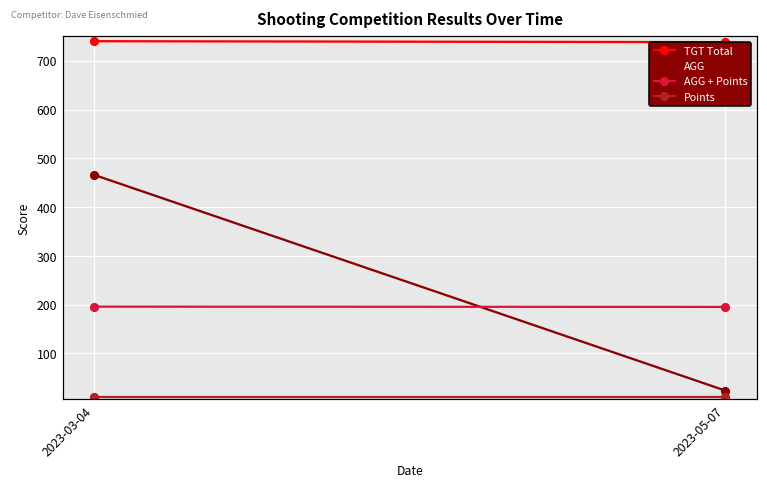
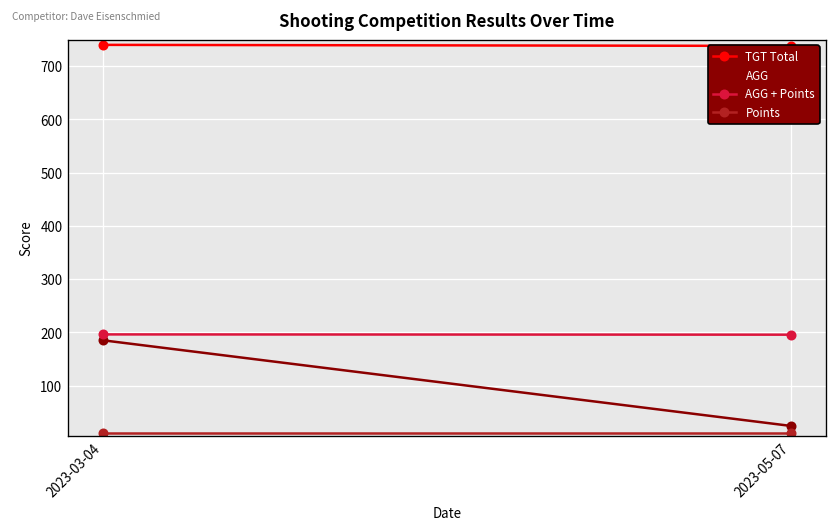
  {
    "TGT Total": {
      "2023-03-04": 740
    },
    "AGG": {
-     "2023-03-04": 470,
+     "2023-03-04": 190,
      "2023-05-07": 20
    }
  }
